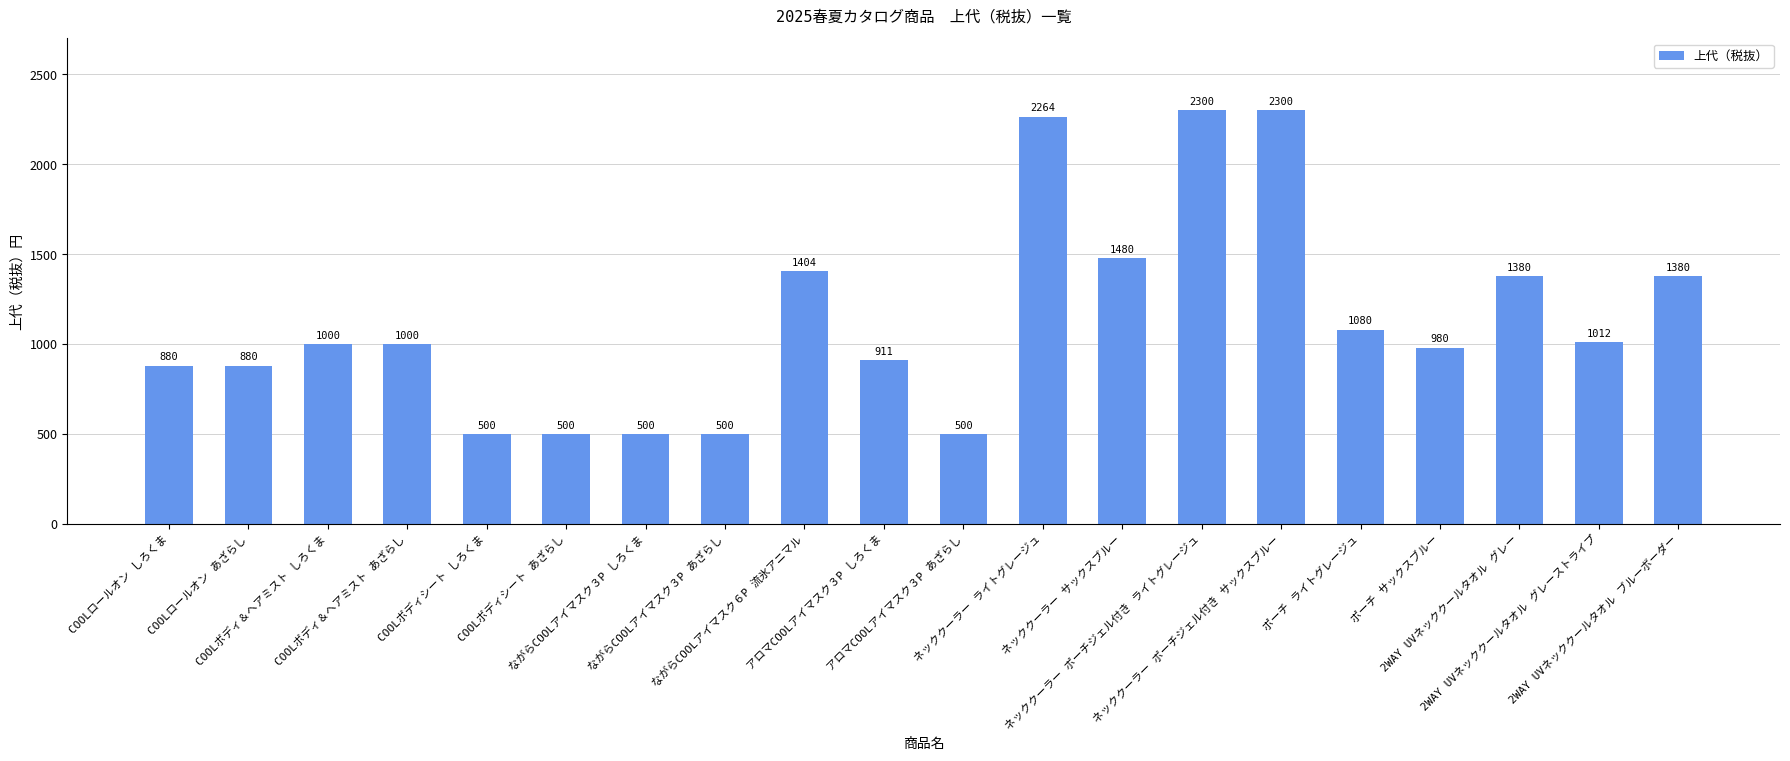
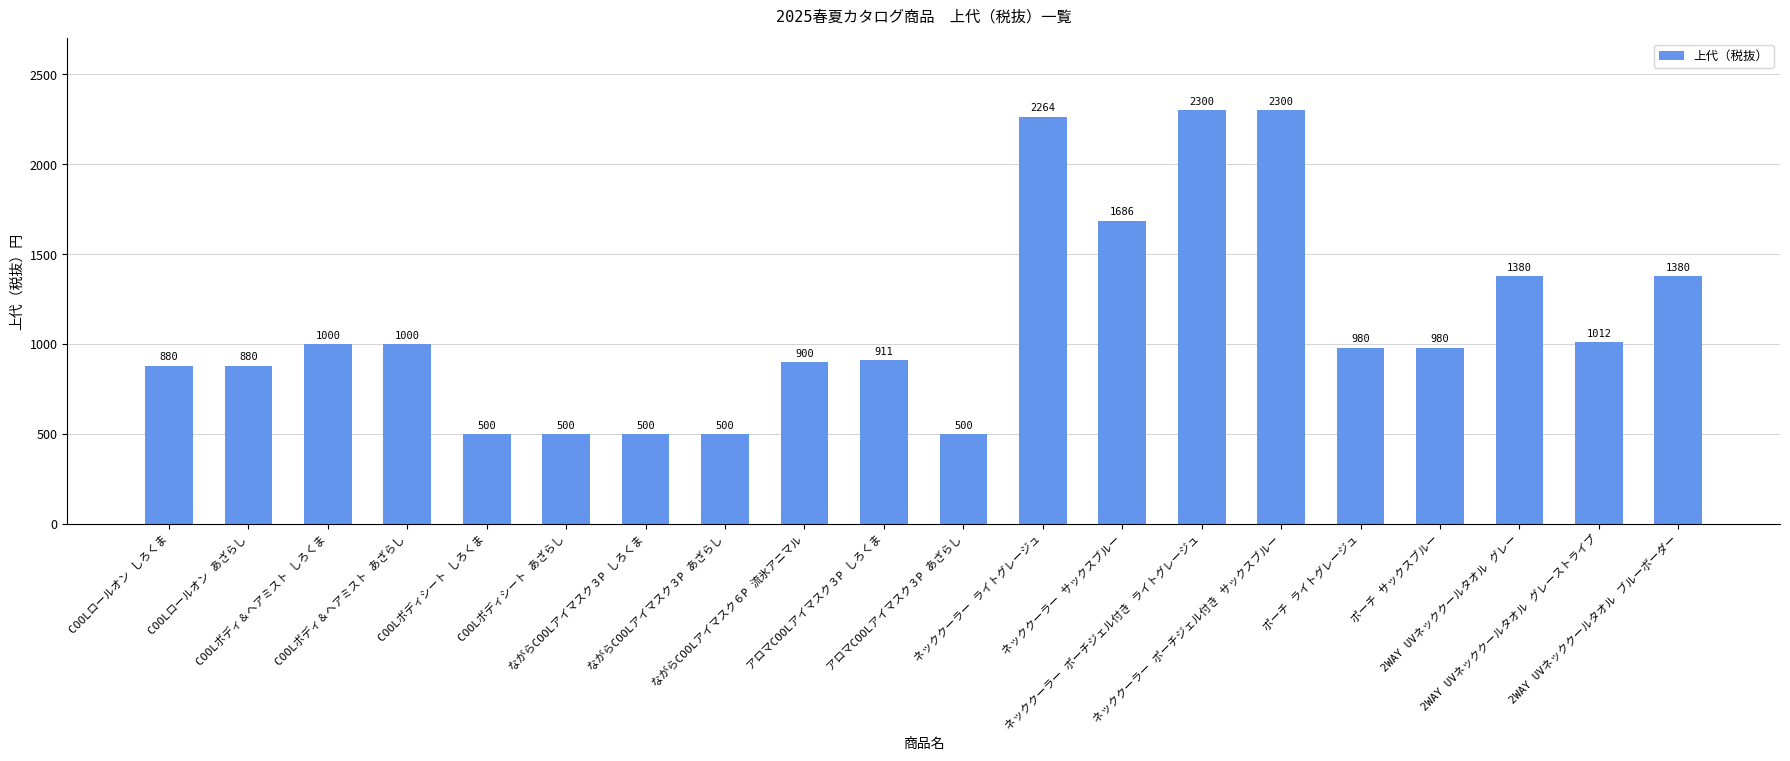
  {
    "COOLロールオン しろくま": 880,
    "COOLロールオン あざらし": 880,
    "COOLボディ＆ヘアミスト しろくま": 1000,
    "COOLボディ＆ヘアミスト あざらし": 1000,
    "COOLボディシート しろくま": 500,
    "COOLボディシート あざらし": 500,
    "ながらCOOLアイマスク３P しろくま": 500,
    "ながらCOOLアイマスク３P あざらし": 500,
-   "ながらCOOLアイマスク６P 流氷アニマル": 1404,
+   "ながらCOOLアイマスク６P 流氷アニマル": 900,
    "アロマCOOLアイマスク３P しろくま": 911,
    "アロマCOOLアイマスク３P あざらし": 500,
    "ネッククーラー ライトグレージュ": 2264,
-   "ネッククーラー サックスブルー": 1480,
+   "ネッククーラー サックスブルー": 1686,
    "ネッククーラー ポーチジェル付き ライトグレージュ": 2300,
    "ネッククーラー ポーチジェル付き サックスブルー": 2300,
-   "ポーチ ライトグレージュ": 1080,
+   "ポーチ ライトグレージュ": 980,
    "ポーチ サックスブルー": 980,
    "2WAY UVネッククールタオル グレー": 1380,
    "2WAY UVネッククールタオル グレーストライプ": 1012,
    "2WAY UVネッククールタオル ブルーボーダー": 1380
  }
